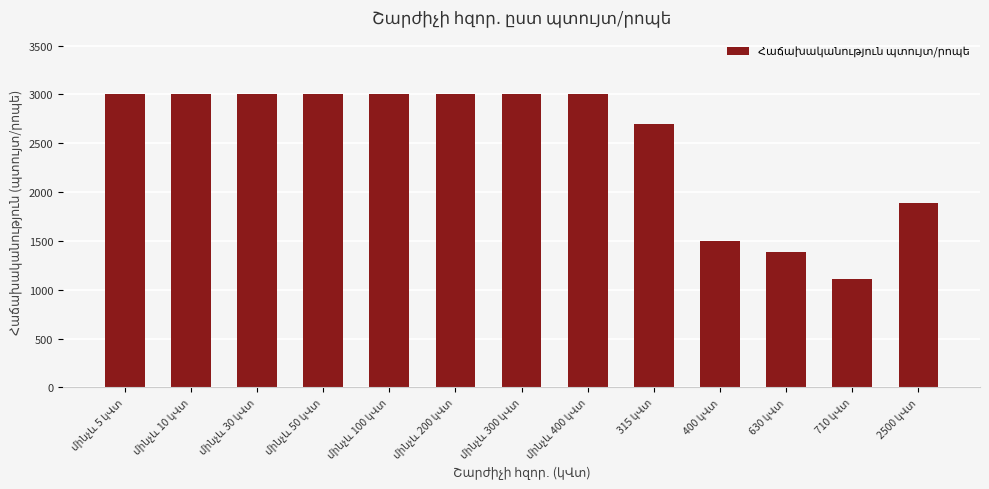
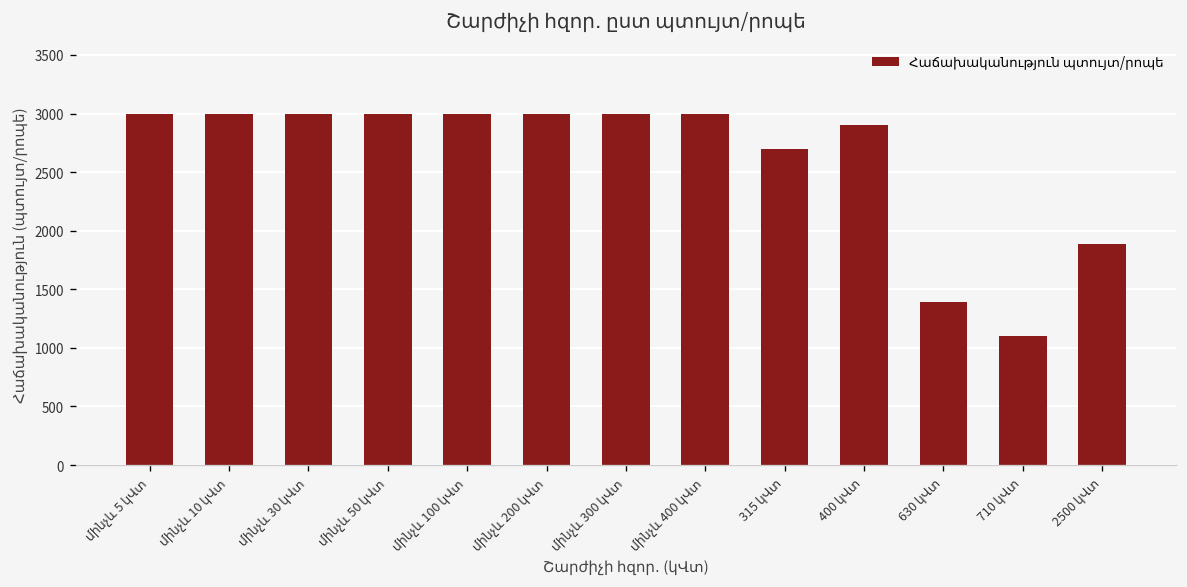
  {
    "մինչև 5 կՎտ": 3000,
    "մինչև 10 կՎտ": 3000,
    "մինչև 30 կՎտ": 3000,
    "մինչև 50 կՎտ": 3000,
    "մինչև 100 կՎտ": 3000,
    "մինչև 200 կՎտ": 3000,
    "մինչև 300 կՎտ": 3000,
    "մինչև 400 կՎտ": 3000,
    "315 կՎտ": 2700,
-   "400 կՎտ": 1500,
+   "400 կՎտ": 2900,
    "630 կՎտ": 1400,
    "710 կՎտ": 1100,
    "2500 կՎտ": 1900
  }
